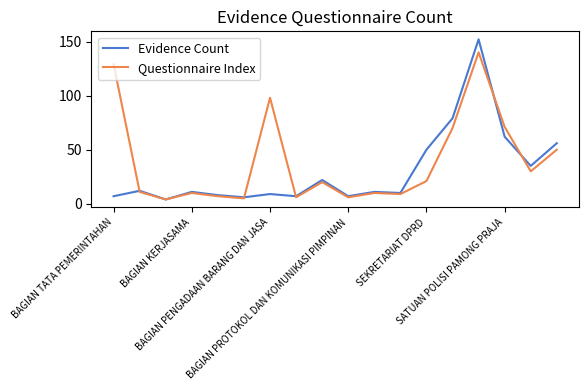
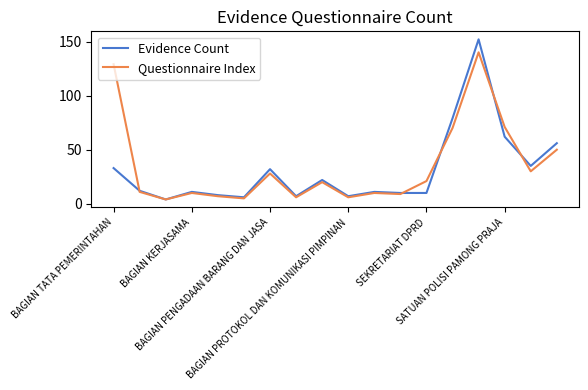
  {
    "Evidence Count": {
-     "BAGIAN TATA PEMERINTAHAN": 7,
-     "BAGIAN PENGADAAN BARANG DAN JASA": 9,
-     "SEKRETARIAT DPRD": 50,
+     "BAGIAN TATA PEMERINTAHAN": 33,
+     "BAGIAN PENGADAAN BARANG DAN JASA": 32,
+     "SEKRETARIAT DPRD": 10,
      "SATUAN POLISI PAMONG PRAJA": 62
    },
    "Questionnaire Index": {
-     "BAGIAN PENGADAAN BARANG DAN JASA": 98,
+     "BAGIAN PENGADAAN BARANG DAN JASA": 28,
      "SEKRETARIAT DPRD": 21,
      "SATUAN POLISI PAMONG PRAJA": 71
    }
  }
